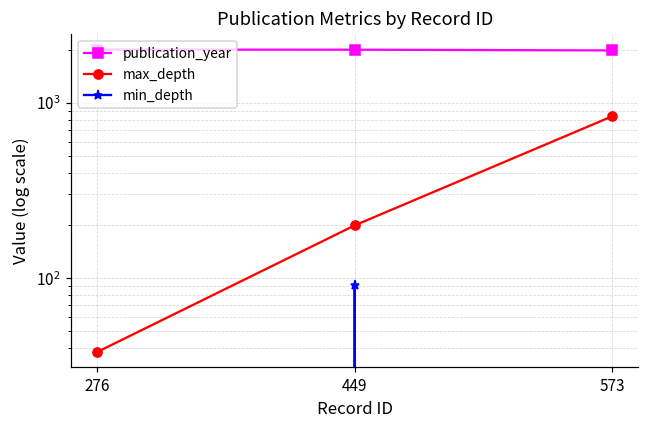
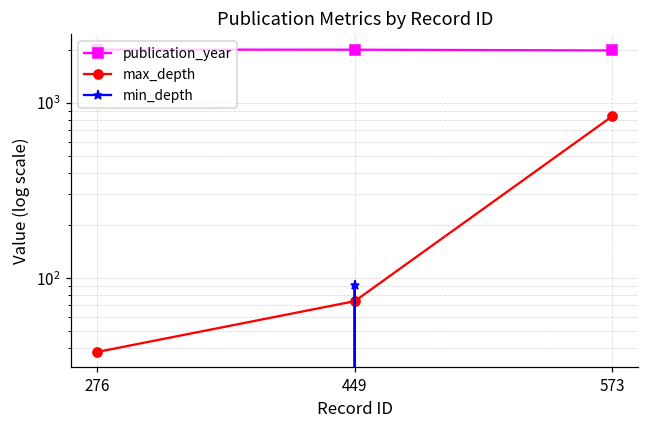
  {
    "publication_year": {
      "449": 2000,
      "573": 2000
    },
    "max_depth": {
      "276": 38,
-     "449": 200,
+     "449": 70,
      "573": 800
    },
    "min_depth": {
      "449": 90
    }
  }
